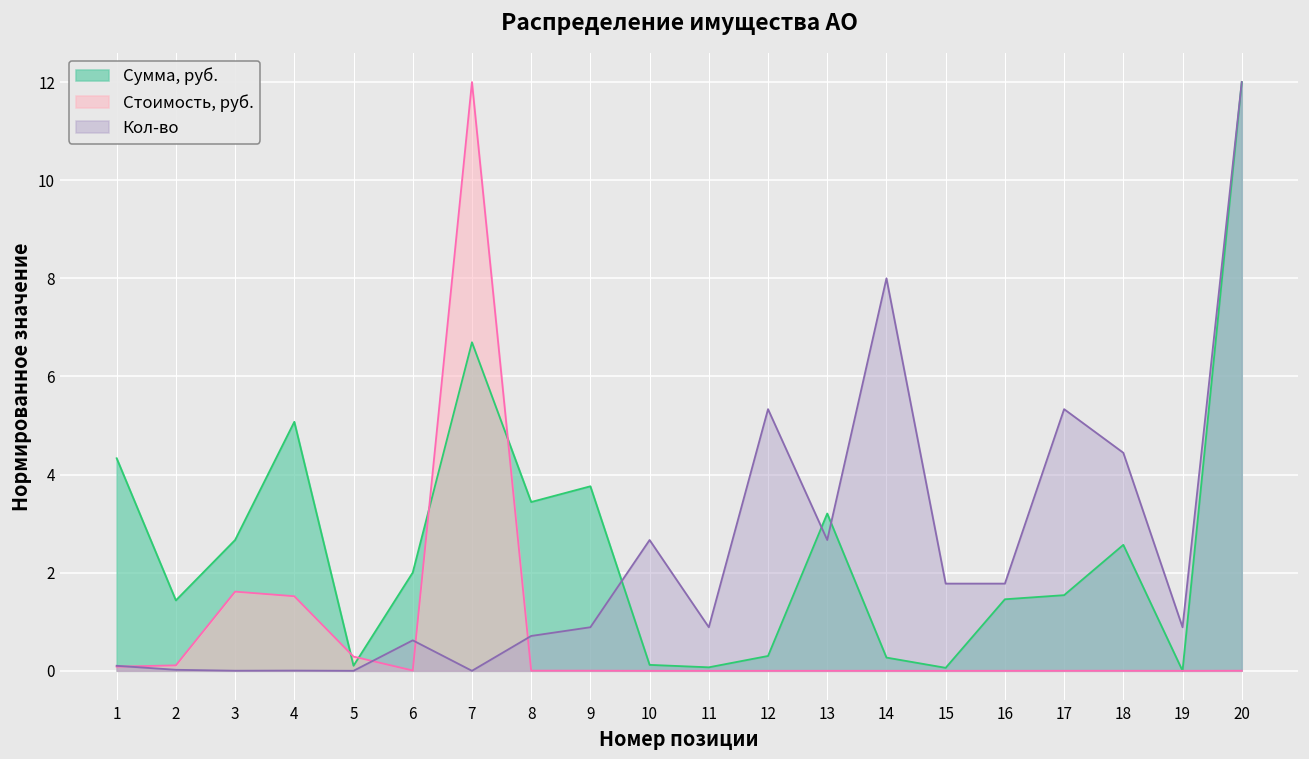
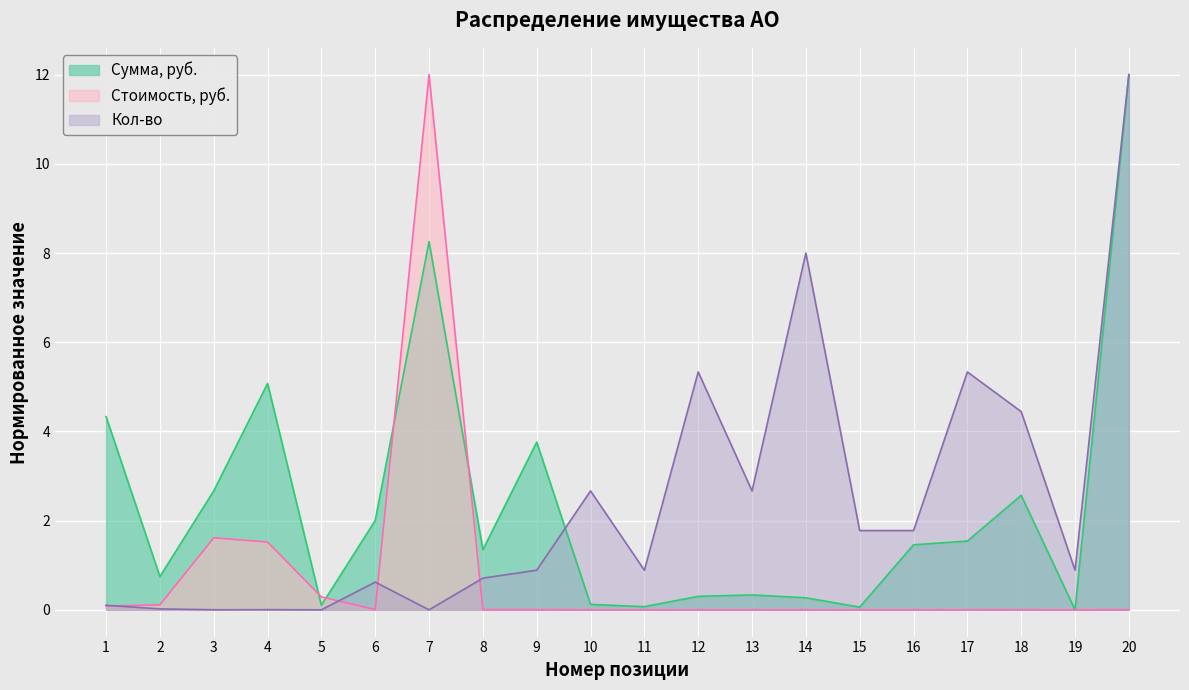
  {
    "Сумма, руб.": {
      "1": 4.3,
-     "2": 1.4,
+     "2": 0.7,
      "3": 2.7,
      "4": 5.1,
      "5": 0.1,
      "6": 2.0,
-     "7": 6.7,
-     "8": 3.4,
+     "7": 8.3,
+     "8": 1.3,
      "9": 3.8,
      "10": 0.1,
      "11": 0.1,
      "12": 0.3,
-     "13": 3.2,
+     "13": 0.3,
      "14": 0.3,
      "15": 0.1,
      "16": 1.5,
      "17": 1.5,
      "18": 2.6
    }
  }
